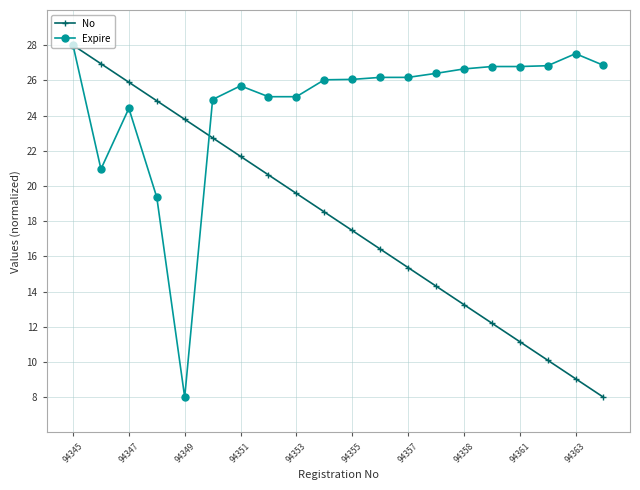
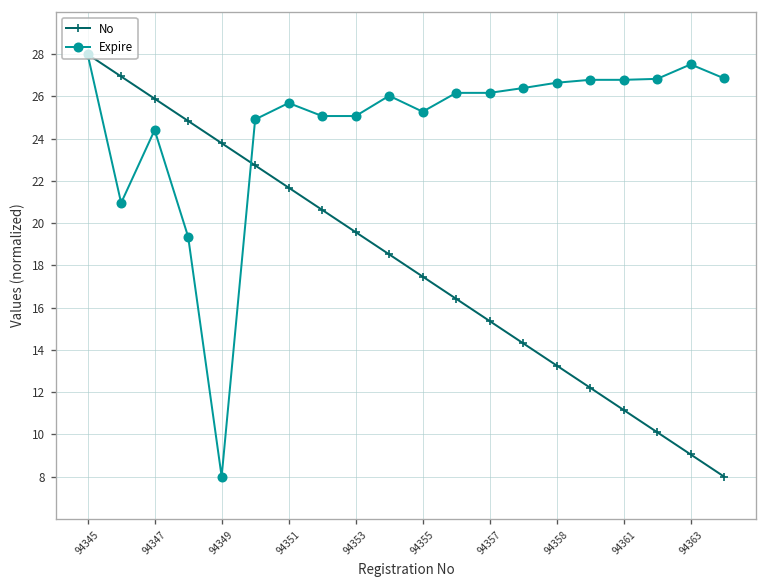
  {
    "No": {
      "94347": 25.9,
      "94349": 23.8,
      "94351": 21.7,
      "94353": 19.6,
      "94355": 17.5,
      "94357": 15.4,
      "94358": 13.3,
      "94361": 11.2,
      "94363": 9.1
    },
    "Expire": {
      "94347": 24.4,
      "94349": 8.0,
      "94351": 25.7,
      "94353": 25.1,
-     "94355": 26.1,
+     "94355": 25.3,
      "94357": 26.2,
      "94358": 26.7,
      "94361": 26.8,
      "94363": 27.5
    }
  }
